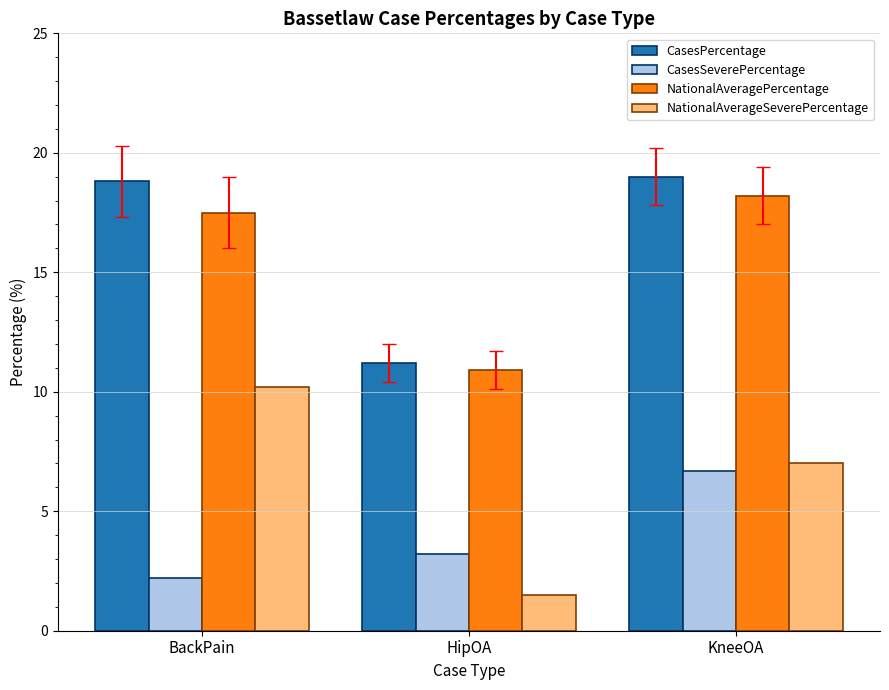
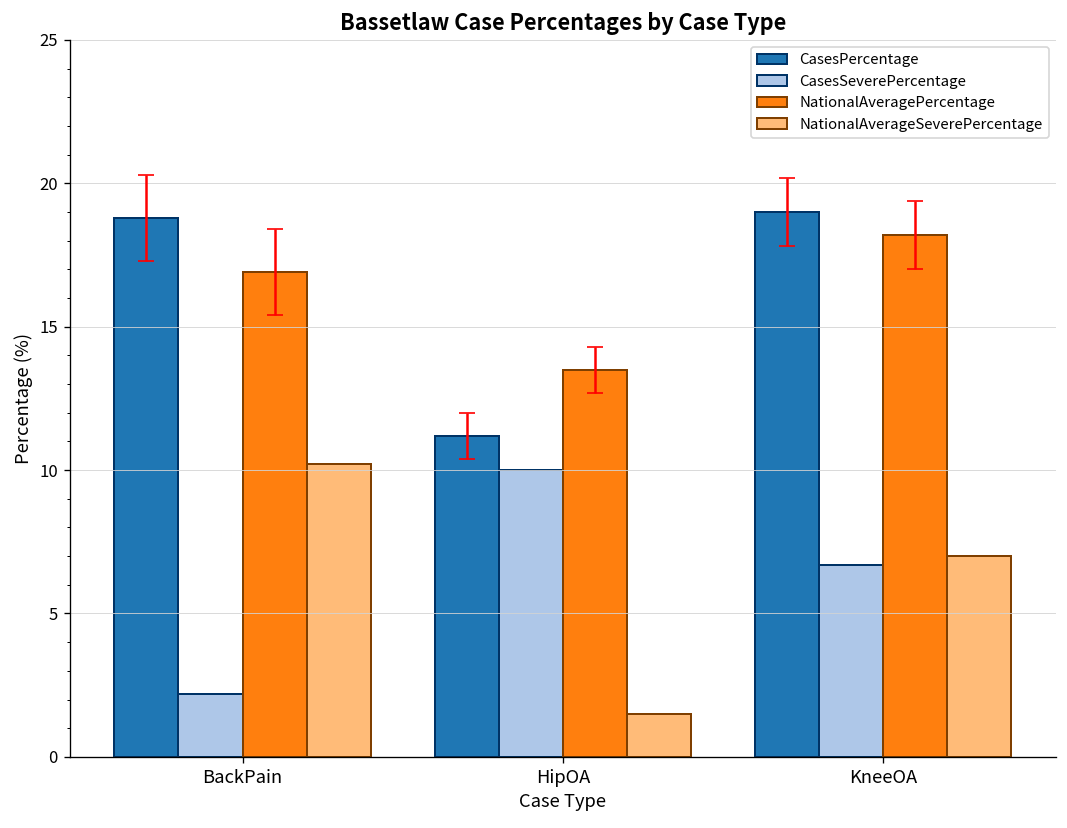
  {
    "CasesSeverePercentage": {
      "BackPain": 2.2,
-     "HipOA": 3.2,
+     "HipOA": 10.0,
      "KneeOA": 6.7
    },
    "NationalAveragePercentage": {
-     "BackPain": 17.5,
-     "HipOA": 10.9,
+     "BackPain": 16.9,
+     "HipOA": 13.5,
      "KneeOA": 18.2
    },
    "NationalAverageSeverePercentage": {
      "BackPain": 10.2,
      "HipOA": 1.5,
      "KneeOA": 7.0
    }
  }
